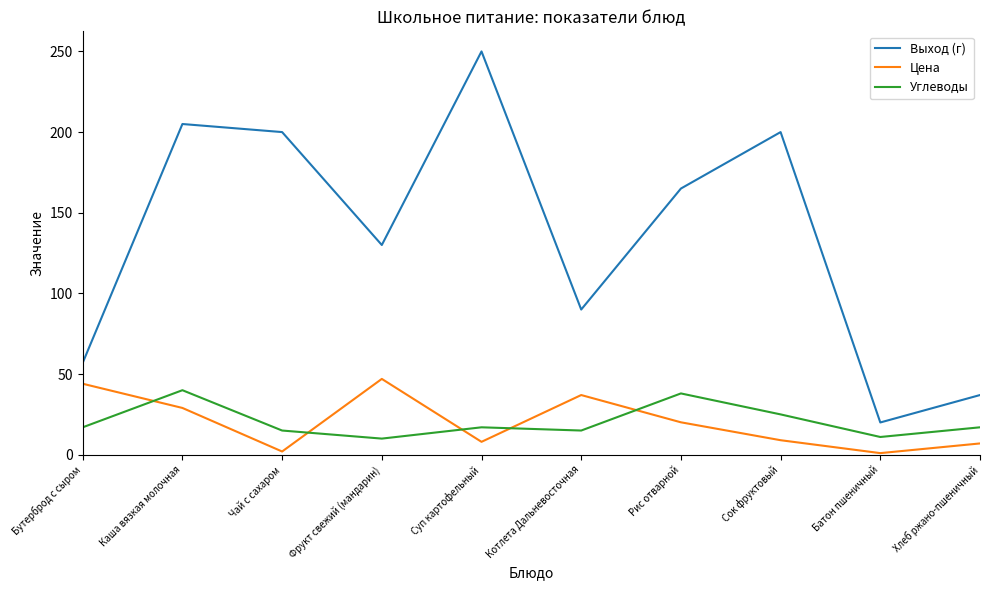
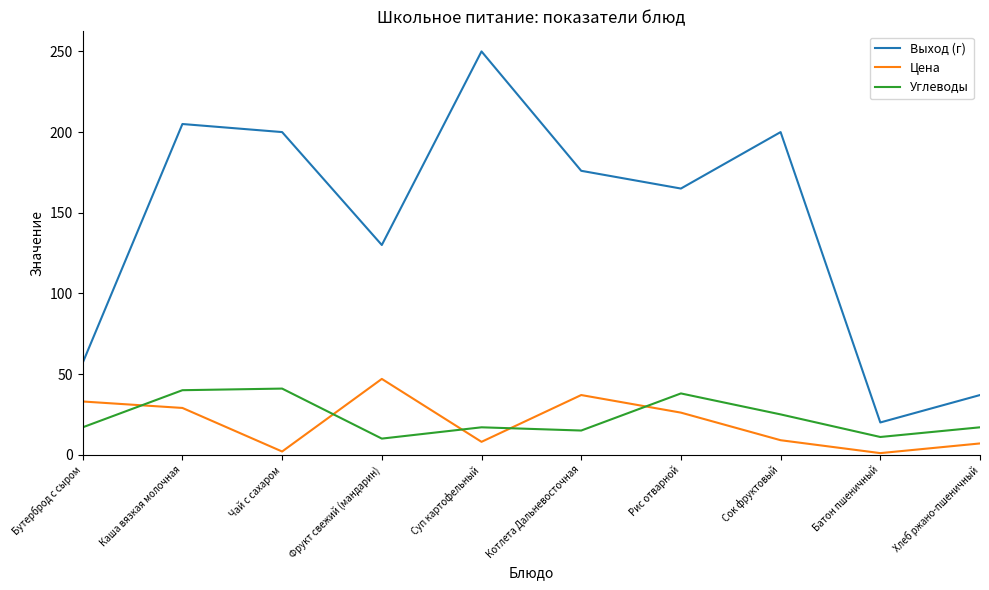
  {
    "Выход (г)": {
      "Бутерброд с сыром": 57,
      "Каша вязкая молочная": 205,
      "Чай с сахаром": 200,
      "Фрукт свежий (мандарин)": 130,
      "Суп картофельный": 250,
-     "Котлета Дальневосточная": 90,
+     "Котлета Дальневосточная": 176,
      "Рис отварной": 165,
      "Сок фруктовый": 200,
      "Батон пшеничный": 20,
      "Хлеб ржано-пшеничный": 37
    },
    "Цена": {
-     "Бутерброд с сыром": 44,
+     "Бутерброд с сыром": 33,
      "Каша вязкая молочная": 29,
      "Чай с сахаром": 2,
      "Фрукт свежий (мандарин)": 47,
      "Суп картофельный": 8,
      "Котлета Дальневосточная": 37,
-     "Рис отварной": 20,
+     "Рис отварной": 26,
      "Сок фруктовый": 9,
      "Батон пшеничный": 1,
      "Хлеб ржано-пшеничный": 7
    },
    "Углеводы": {
      "Бутерброд с сыром": 17,
      "Каша вязкая молочная": 40,
-     "Чай с сахаром": 15,
+     "Чай с сахаром": 41,
      "Фрукт свежий (мандарин)": 10,
      "Суп картофельный": 17,
      "Котлета Дальневосточная": 15,
      "Рис отварной": 38,
      "Сок фруктовый": 25,
      "Батон пшеничный": 11,
      "Хлеб ржано-пшеничный": 17
    }
  }
